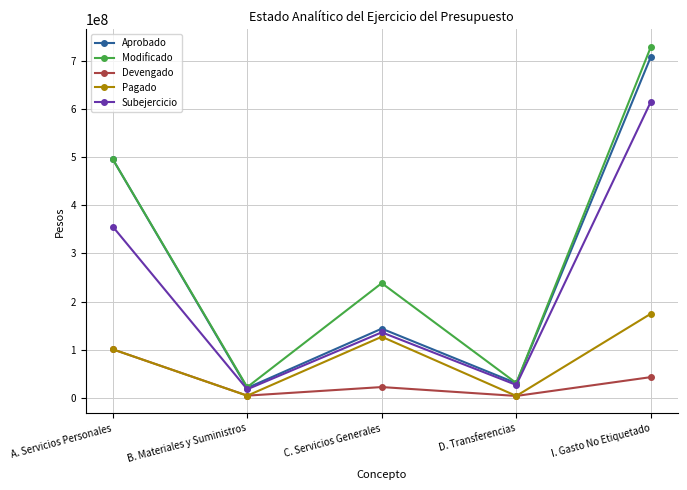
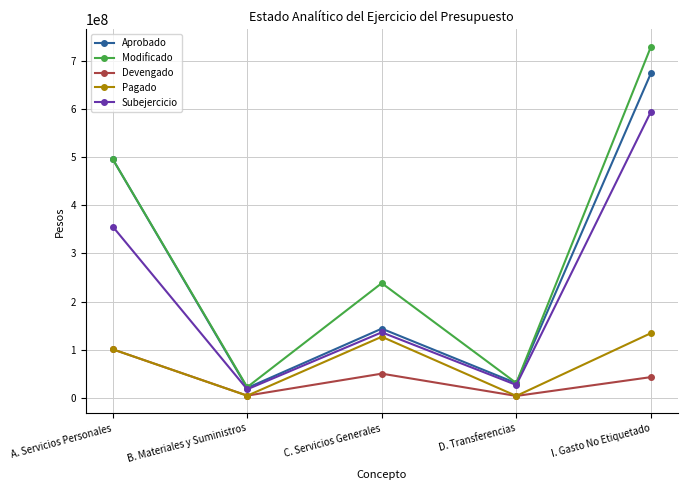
  {
    "Aprobado": {
      "C. Servicios Generales": 140000000,
-     "I. Gasto No Etiquetado": 710000000
+     "I. Gasto No Etiquetado": 670000000
    },
    "Modificado": {
      "C. Servicios Generales": 240000000,
      "I. Gasto No Etiquetado": 730000000
    },
    "Devengado": {
-     "C. Servicios Generales": 20000000,
+     "C. Servicios Generales": 50000000,
      "I. Gasto No Etiquetado": 40000000
    },
    "Pagado": {
      "C. Servicios Generales": 130000000,
-     "I. Gasto No Etiquetado": 170000000
+     "I. Gasto No Etiquetado": 130000000
    },
    "Subejercicio": {
      "A. Servicios Personales": 360000000,
      "C. Servicios Generales": 140000000,
-     "I. Gasto No Etiquetado": 620000000
+     "I. Gasto No Etiquetado": 590000000
    }
  }
